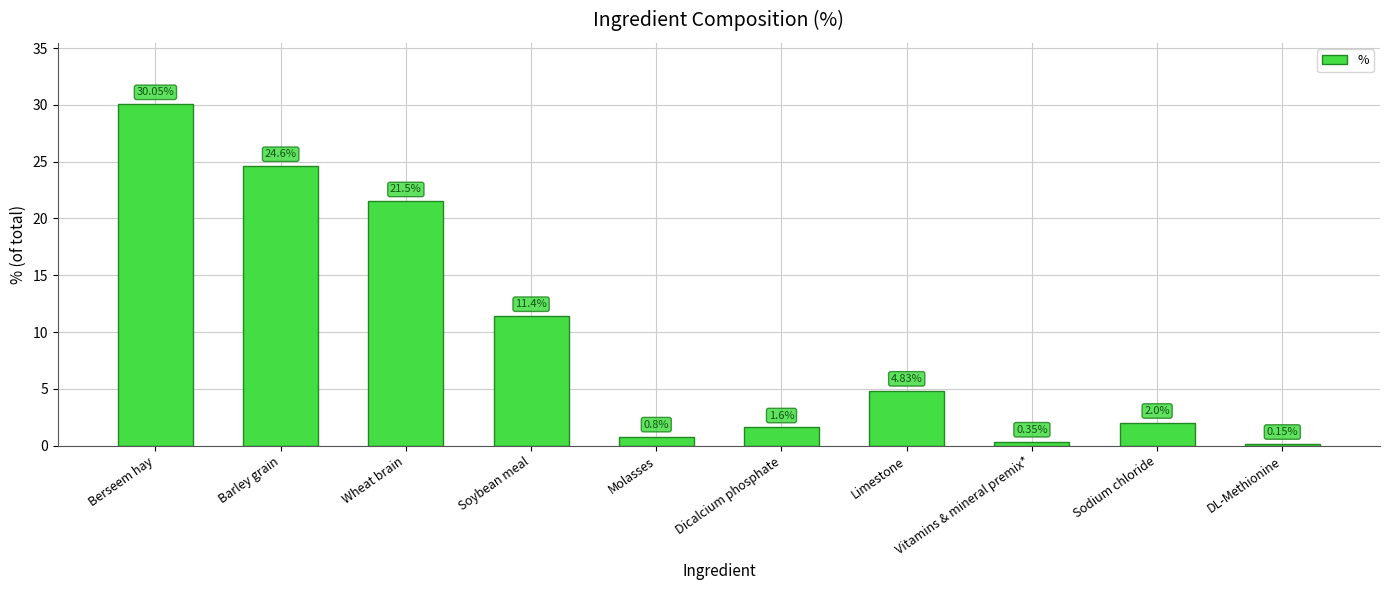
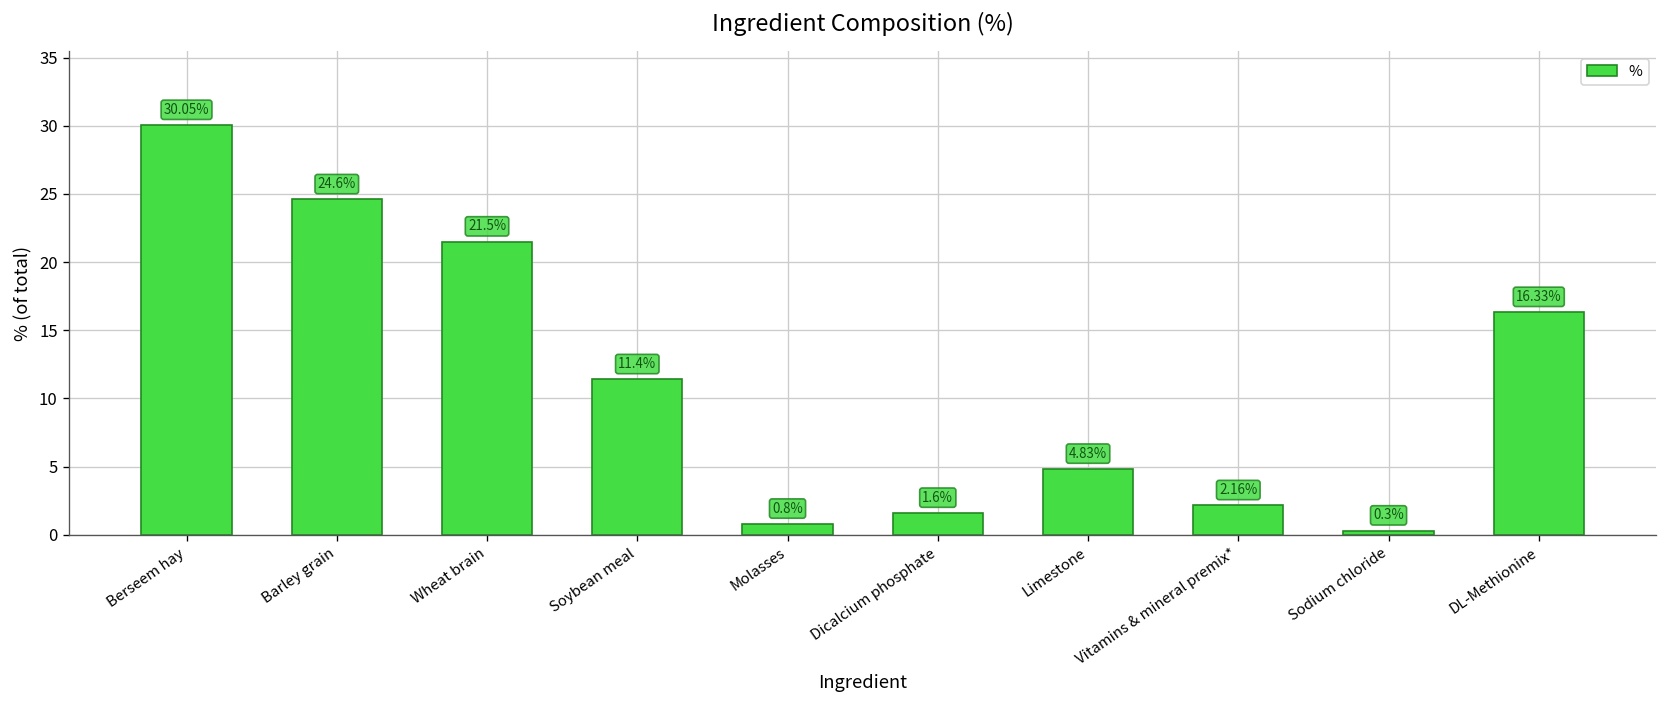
  {
-   "Vitamins & mineral premix*": "0.35%",
-   "Sodium chloride": "2.0%",
-   "DL-Methionine": "0.15%"
+   "Vitamins & mineral premix*": "2.16%",
+   "Sodium chloride": "0.3%",
+   "DL-Methionine": "16.33%"
  }
